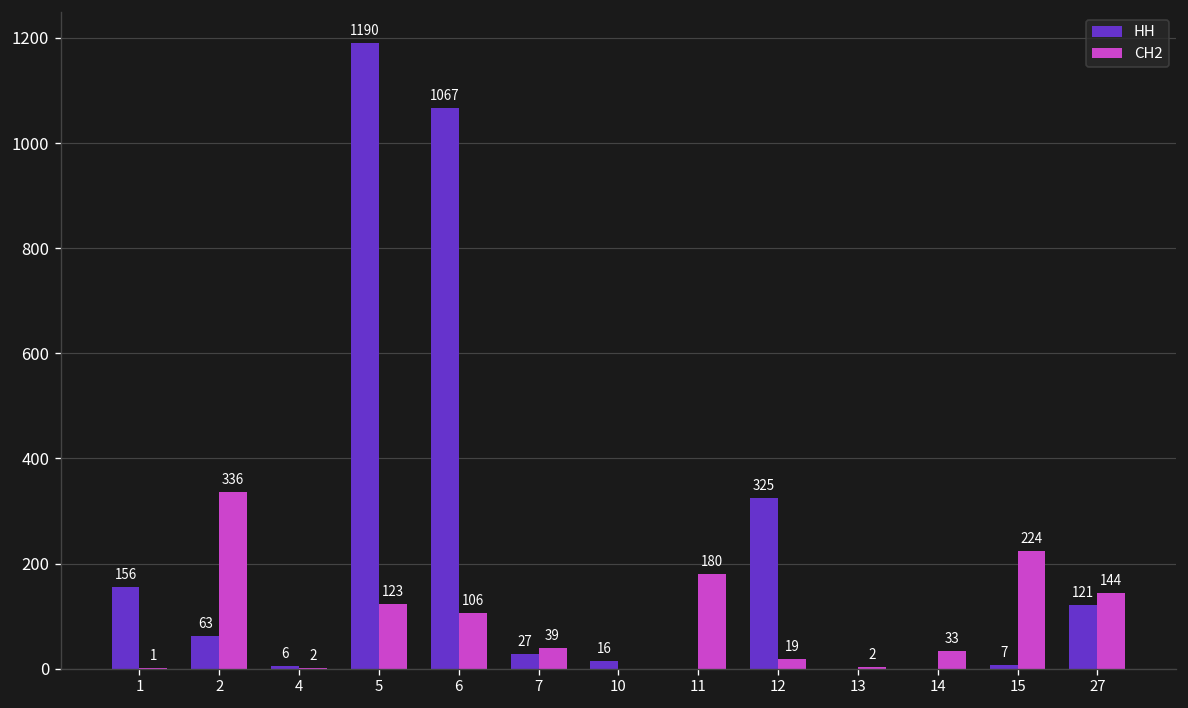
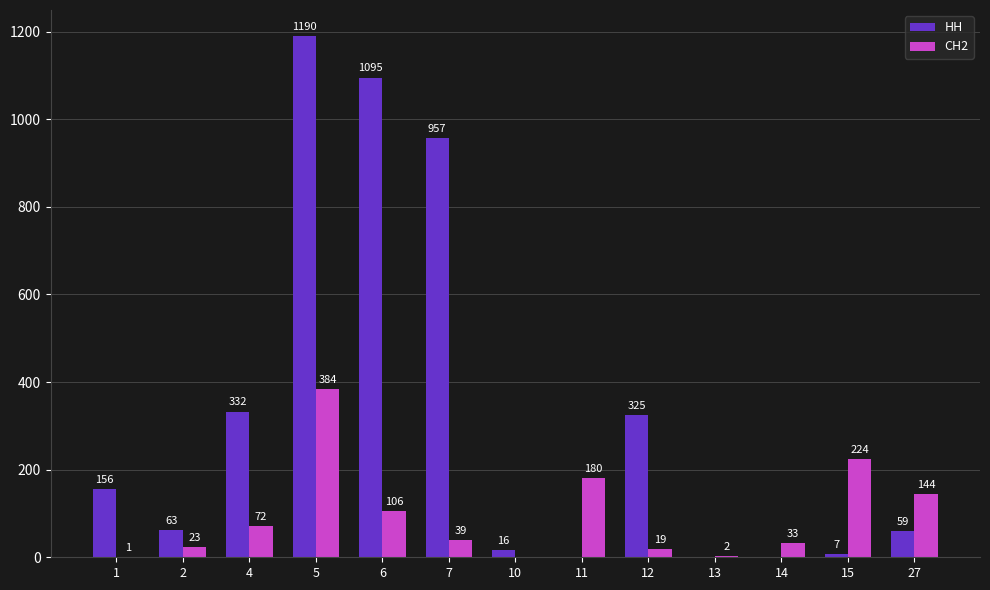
  {
    "НН": {
      "1": 156,
      "2": 63,
-     "4": 6,
+     "4": 332,
      "5": 1190,
-     "6": 1067,
-     "7": 27,
+     "6": 1095,
+     "7": 957,
      "10": 16,
      "12": 325,
      "15": 7,
-     "27": 121
+     "27": 59
    },
    "СН2": {
      "1": 1,
-     "2": 336,
-     "4": 2,
-     "5": 123,
+     "2": 23,
+     "4": 72,
+     "5": 384,
      "6": 106,
      "7": 39,
      "11": 180,
      "12": 19,
      "13": 2,
      "14": 33,
      "15": 224,
      "27": 144
    }
  }
